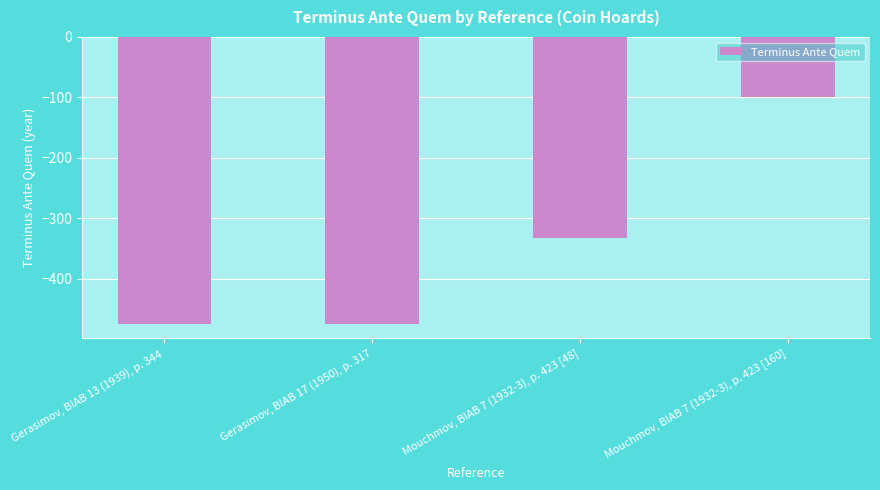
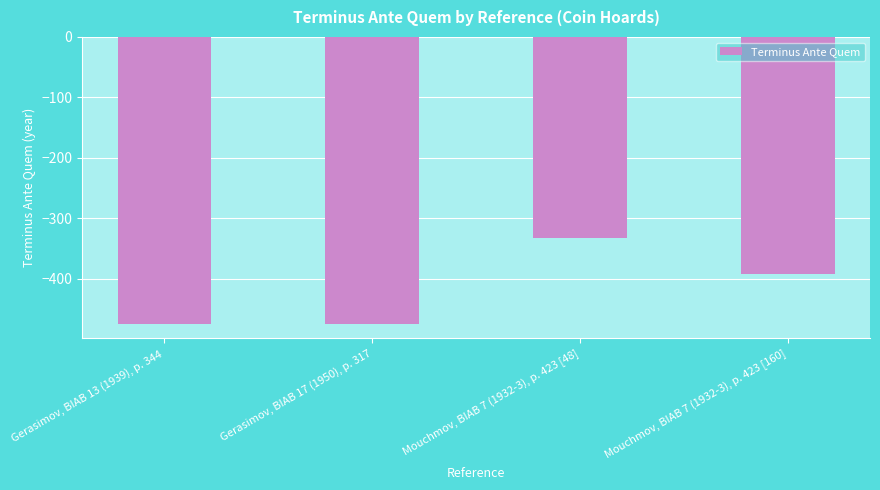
  {
    "Gerasimov, BIAB 13 (1939), p. 344": -480,
    "Gerasimov, BIAB 17 (1950), p. 317": -480,
    "Mouchmov, BIAB 7 (1932-3), p. 423 [48]": -330,
-   "Mouchmov, BIAB 7 (1932-3), p. 423 [160]": -100
+   "Mouchmov, BIAB 7 (1932-3), p. 423 [160]": -390
  }
